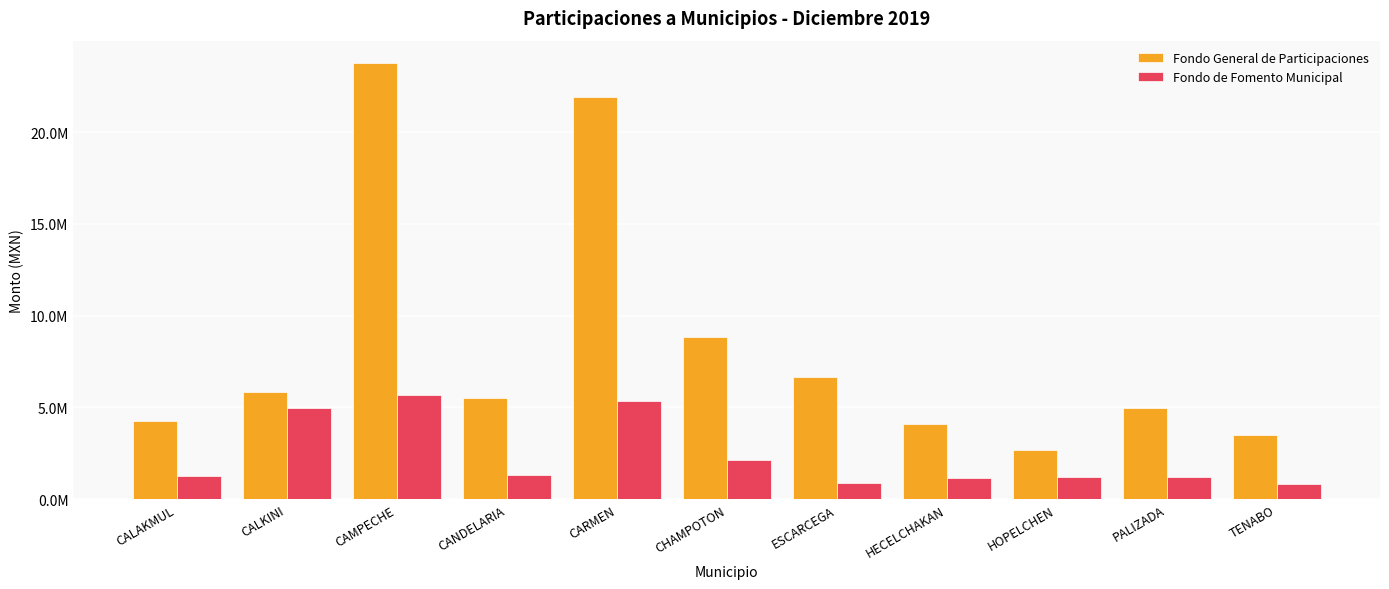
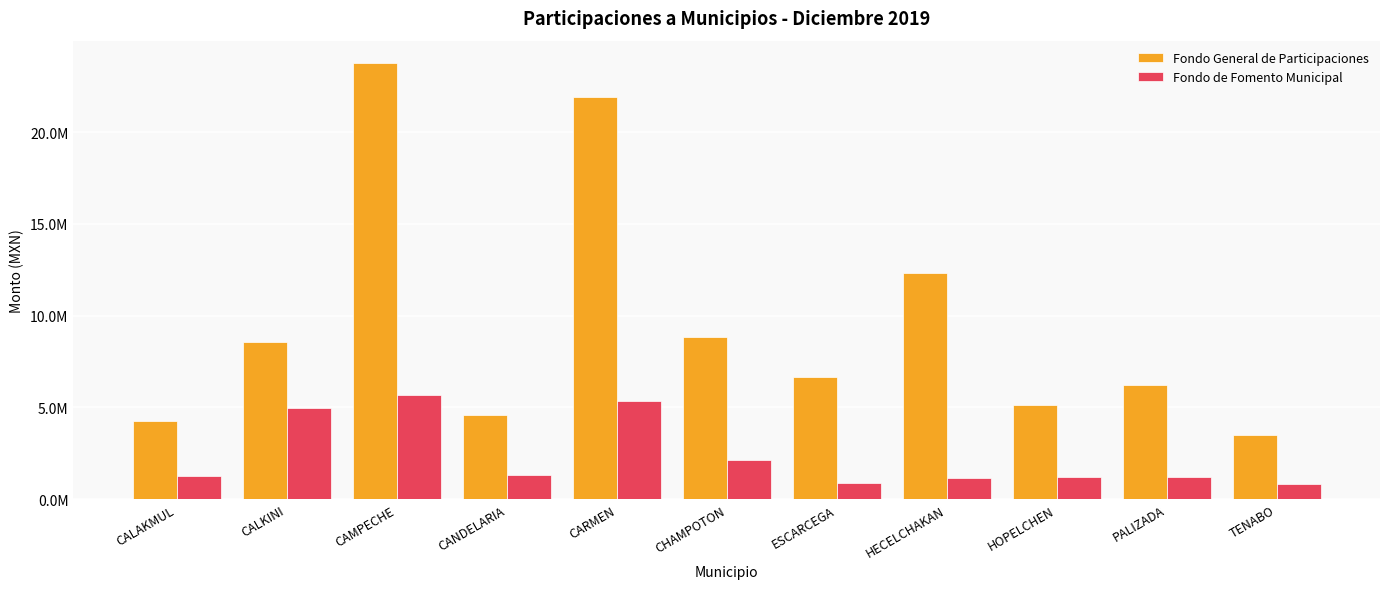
  {
    "Fondo General de Participaciones": {
      "CALAKMUL": 4200000,
-     "CALKINI": 5800000,
+     "CALKINI": 8600000,
      "CAMPECHE": 23800000,
-     "CANDELARIA": 5500000,
+     "CANDELARIA": 4600000,
      "CARMEN": 21900000,
      "CHAMPOTON": 8800000,
      "ESCARCEGA": 6700000,
-     "HECELCHAKAN": 4100000,
-     "HOPELCHEN": 2700000,
-     "PALIZADA": 5000000,
+     "HECELCHAKAN": 12300000,
+     "HOPELCHEN": 5100000,
+     "PALIZADA": 6200000,
      "TENABO": 3500000
    },
    "Fondo de Fomento Municipal": {
      "CALAKMUL": 1300000,
      "CALKINI": 5000000,
      "CAMPECHE": 5700000,
      "CANDELARIA": 1300000,
      "CARMEN": 5400000,
      "CHAMPOTON": 2100000,
      "ESCARCEGA": 900000,
      "HECELCHAKAN": 1200000,
      "HOPELCHEN": 1200000,
      "PALIZADA": 1200000,
      "TENABO": 800000
    }
  }
